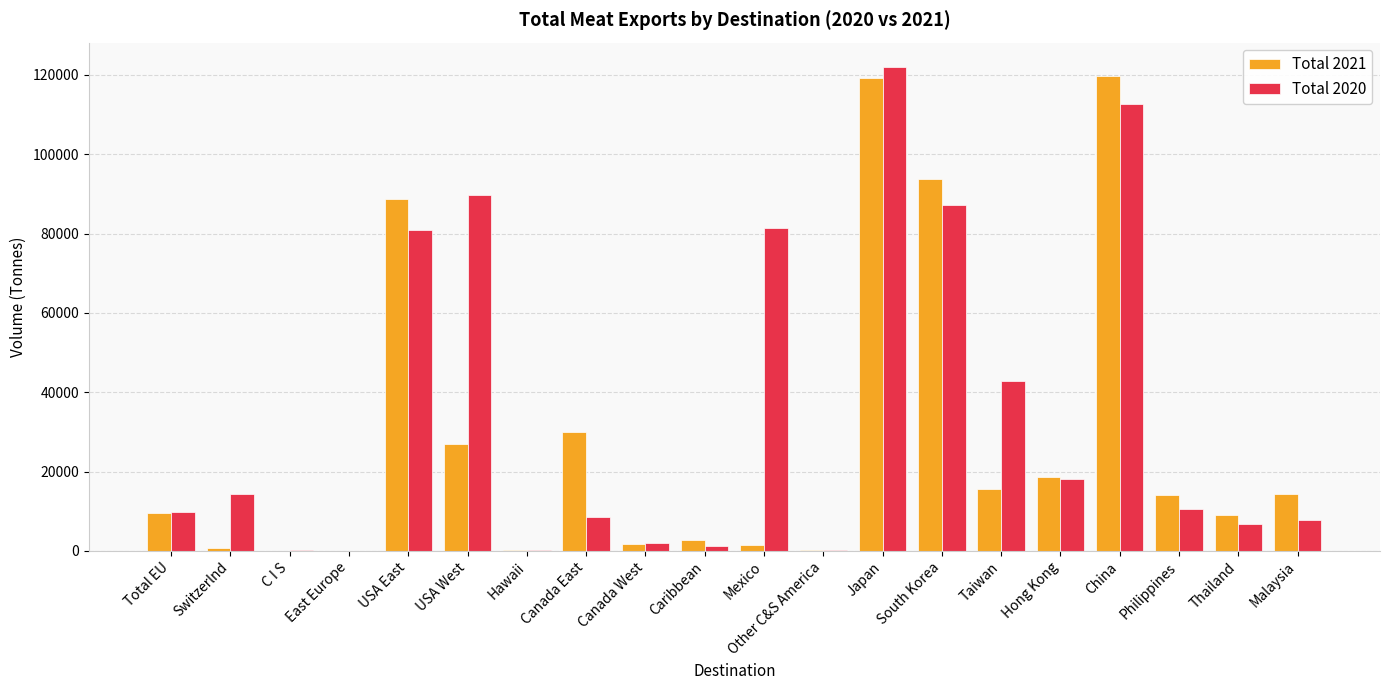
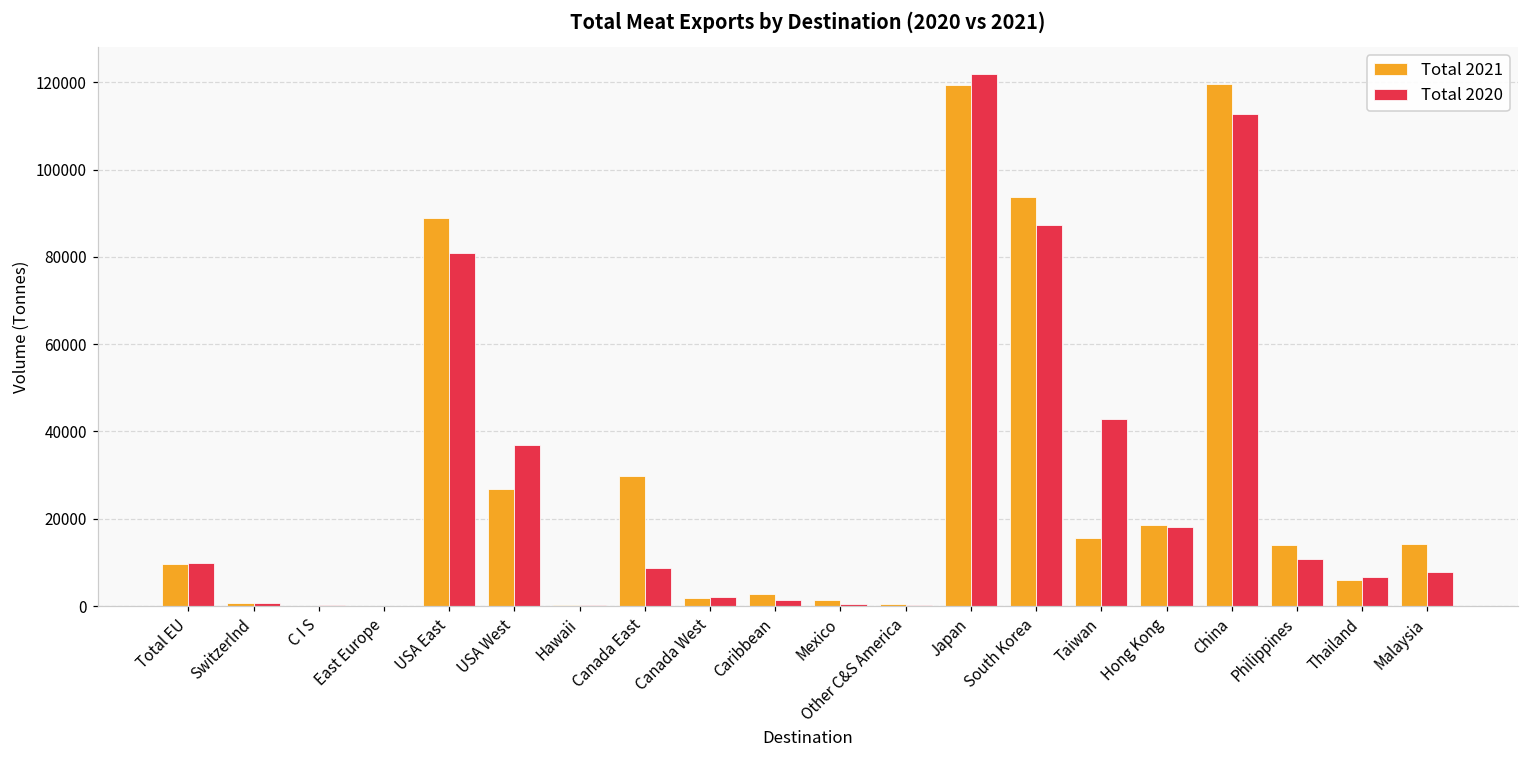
  {
    "Total 2021": {
      "Total EU": 10000,
      "Switzerlnd": 1000,
      "USA East": 89000,
      "USA West": 27000,
      "Canada East": 30000,
      "Canada West": 2000,
      "Caribbean": 3000,
      "Mexico": 1000,
      "Japan": 119000,
      "South Korea": 94000,
      "Taiwan": 16000,
      "Hong Kong": 19000,
      "China": 120000,
      "Philippines": 14000,
-     "Thailand": 9000,
+     "Thailand": 6000,
      "Malaysia": 14000
    },
    "Total 2020": {
      "Total EU": 10000,
-     "Switzerlnd": 14000,
+     "Switzerlnd": 1000,
      "East Europe": 0,
      "USA East": 81000,
-     "USA West": 90000,
+     "USA West": 37000,
      "Canada East": 9000,
      "Canada West": 2000,
      "Caribbean": 1000,
-     "Mexico": 81000,
+     "Mexico": 1000,
      "Japan": 122000,
      "South Korea": 87000,
      "Taiwan": 43000,
      "Hong Kong": 18000,
      "China": 113000,
      "Philippines": 11000,
      "Thailand": 7000,
      "Malaysia": 8000
    }
  }
